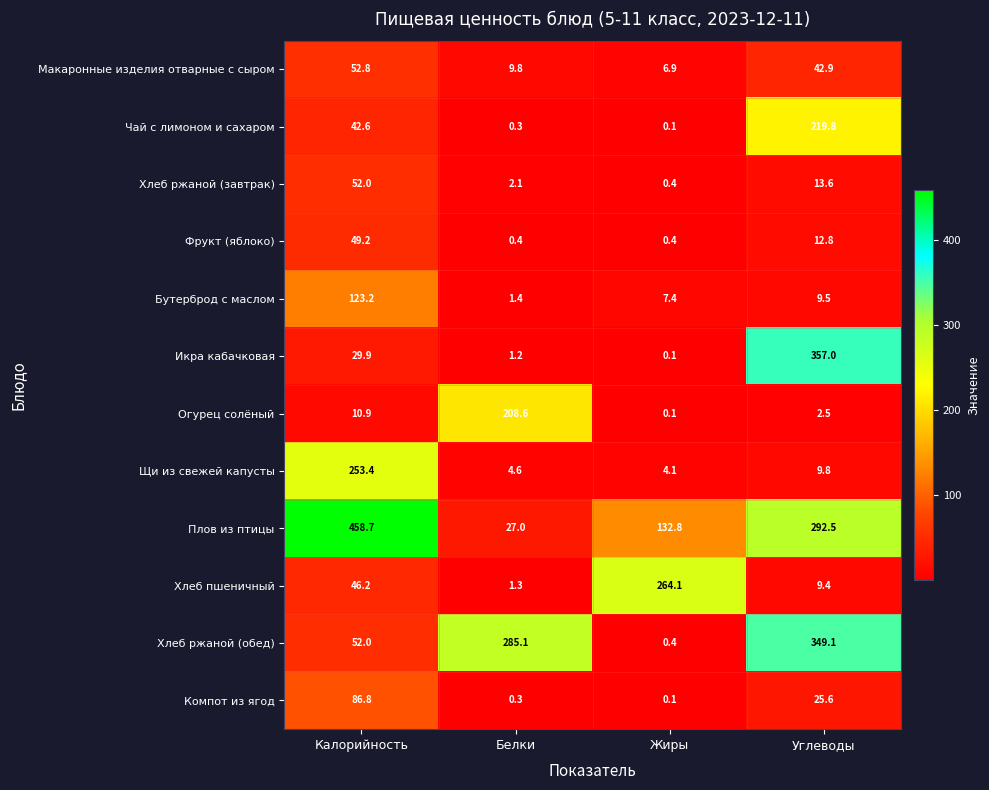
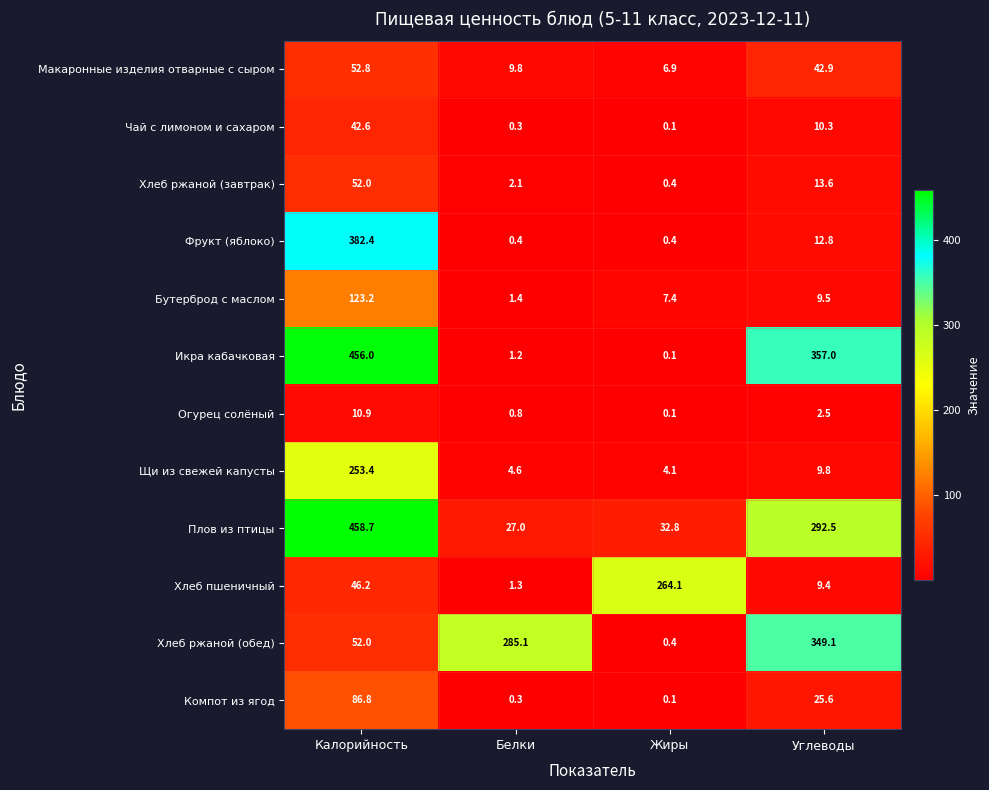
  {
    "Макаронные изделия отварные с сыром": {
      "Калорийность": 52.8,
      "Белки": 9.8,
      "Жиры": 6.9,
      "Углеводы": 42.9
    },
    "Чай с лимоном и сахаром": {
      "Калорийность": 42.6,
      "Белки": 0.3,
      "Жиры": 0.1,
-     "Углеводы": 219.8
+     "Углеводы": 10.3
    },
    "Хлеб ржаной (завтрак)": {
      "Калорийность": 52.0,
      "Белки": 2.1,
      "Жиры": 0.4,
      "Углеводы": 13.6
    },
    "Фрукт (яблоко)": {
-     "Калорийность": 49.2,
+     "Калорийность": 382.4,
      "Белки": 0.4,
      "Жиры": 0.4,
      "Углеводы": 12.8
    },
    "Бутерброд с маслом": {
      "Калорийность": 123.2,
      "Белки": 1.4,
      "Жиры": 7.4,
      "Углеводы": 9.5
    },
    "Икра кабачковая": {
-     "Калорийность": 29.9,
+     "Калорийность": 456.0,
      "Белки": 1.2,
      "Жиры": 0.1,
      "Углеводы": 357.0
    },
    "Огурец солёный": {
      "Калорийность": 10.9,
-     "Белки": 208.6,
+     "Белки": 0.8,
      "Жиры": 0.1,
      "Углеводы": 2.5
    },
    "Щи из свежей капусты": {
      "Калорийность": 253.4,
      "Белки": 4.6,
      "Жиры": 4.1,
      "Углеводы": 9.8
    },
    "Плов из птицы": {
      "Калорийность": 458.7,
      "Белки": 27.0,
-     "Жиры": 132.8,
+     "Жиры": 32.8,
      "Углеводы": 292.5
    },
    "Хлеб пшеничный": {
      "Калорийность": 46.2,
      "Белки": 1.3,
      "Жиры": 264.1,
      "Углеводы": 9.4
    },
    "Хлеб ржаной (обед)": {
      "Калорийность": 52.0,
      "Белки": 285.1,
      "Жиры": 0.4,
      "Углеводы": 349.1
    },
    "Компот из ягод": {
      "Калорийность": 86.8,
      "Белки": 0.3,
      "Жиры": 0.1,
      "Углеводы": 25.6
    }
  }
